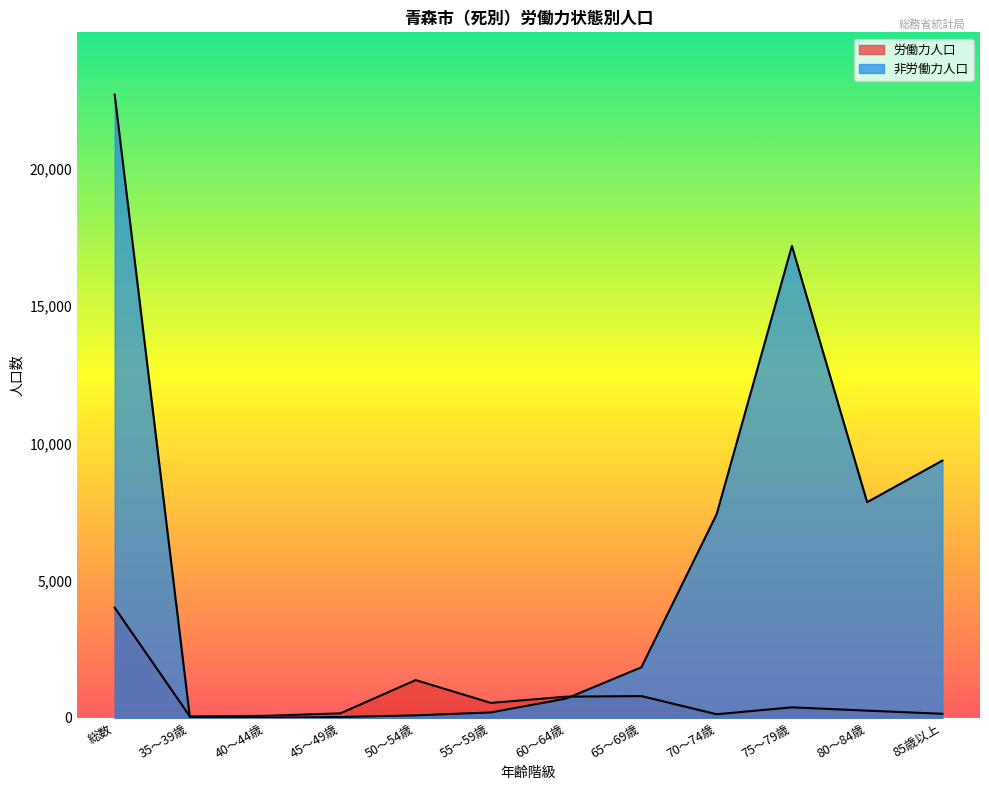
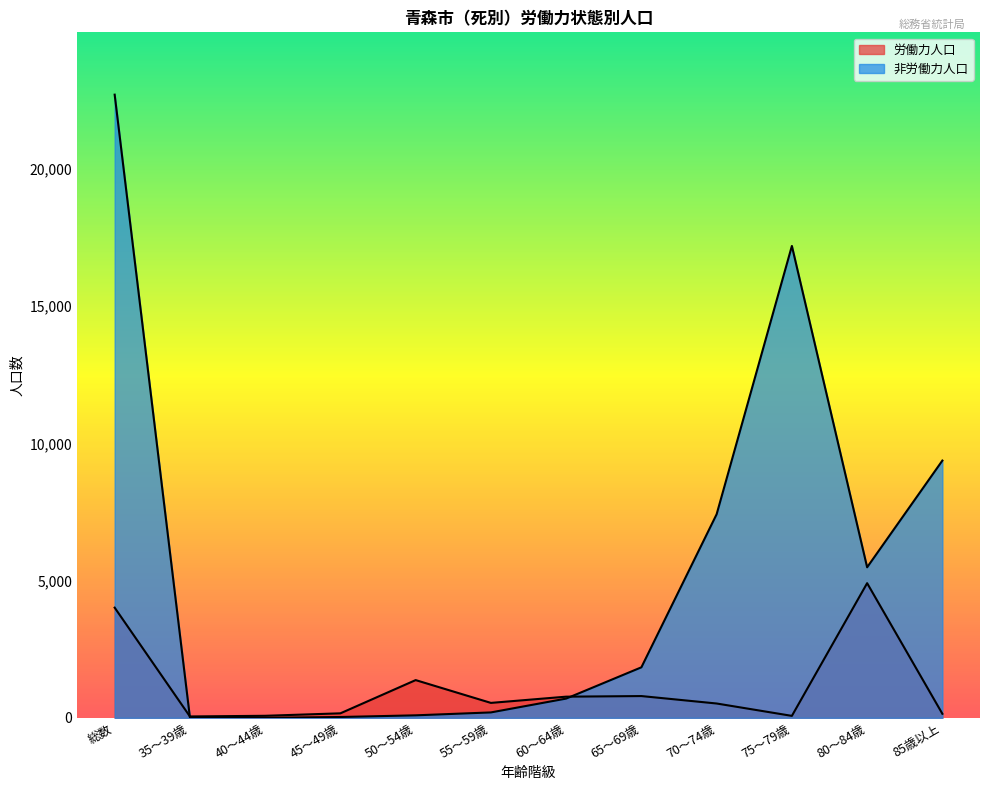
  {
    "労働力人口": {
      "総数": "4,000",
      "45～49歳": "200",
      "50～54歳": "1,400",
      "55～59歳": "500",
      "65～69歳": "800",
-     "70～74歳": "100",
-     "75～79歳": "400",
-     "80～84歳": "300",
+     "70～74歳": "500",
+     "75～79歳": "100",
+     "80～84歳": "4,900",
      "85歳以上": "100"
    },
    "非労働力人口": {
      "総数": "22,700",
      "45～49歳": "0",
      "50～54歳": "100",
      "55～59歳": "200",
      "65～69歳": "1,800",
      "70～74歳": "7,400",
      "75～79歳": "17,200",
-     "80～84歳": "7,900",
+     "80～84歳": "5,500",
      "85歳以上": "9,400"
    }
  }
